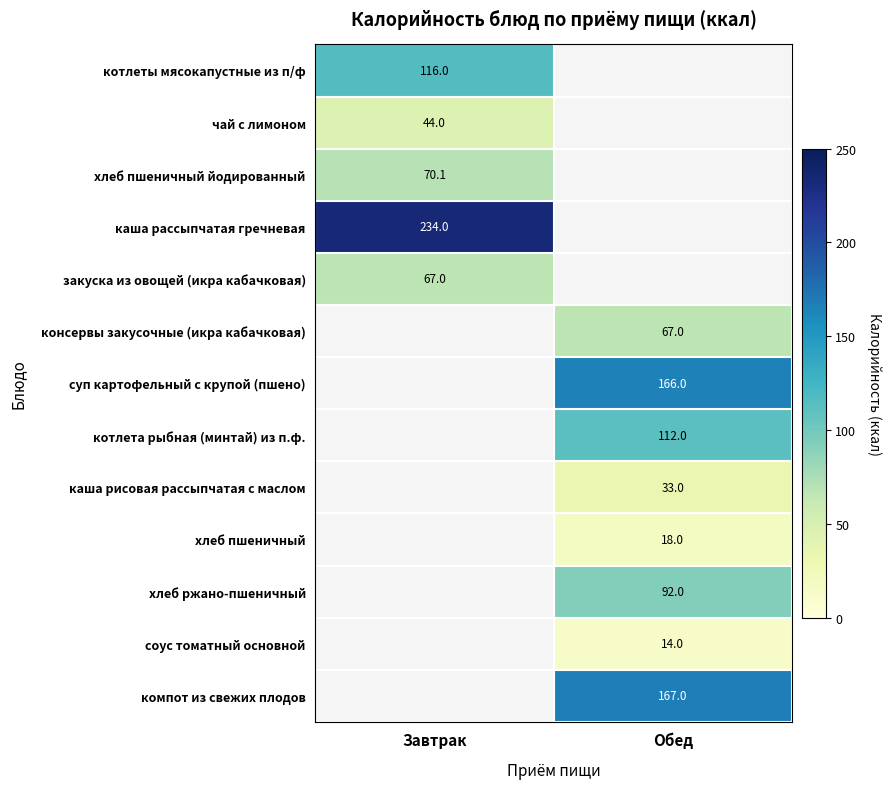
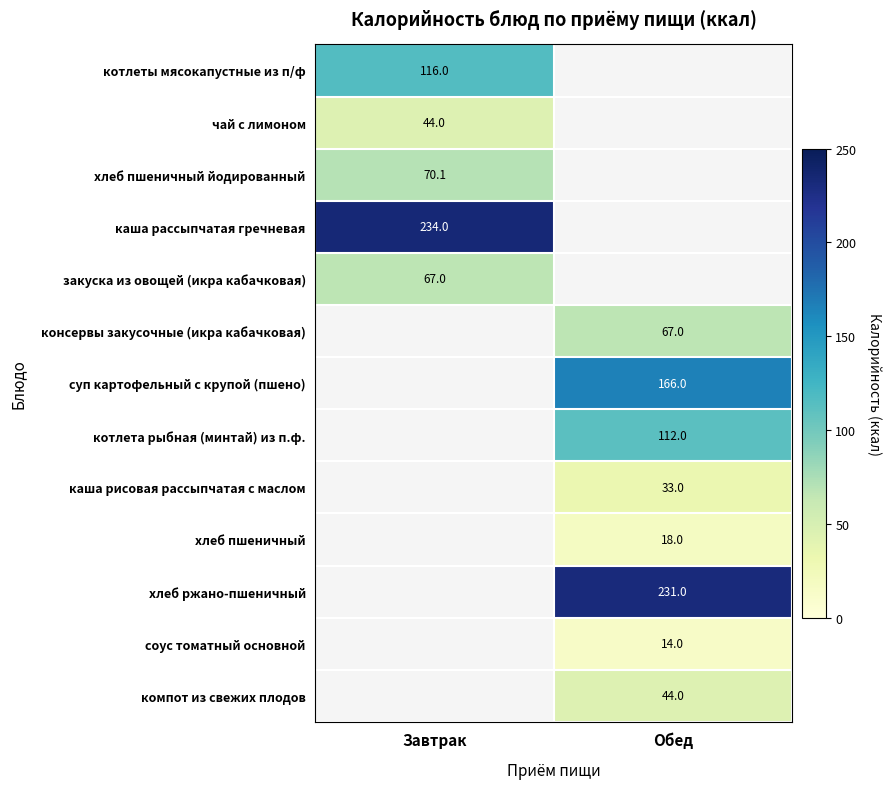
  {
    "котлеты мясокапустные из п/ф": {
      "Завтрак": 116.0
    },
    "чай с лимоном": {
      "Завтрак": 44.0
    },
    "хлеб пшеничный йодированный": {
      "Завтрак": 70.1
    },
    "каша рассыпчатая гречневая": {
      "Завтрак": 234.0
    },
    "закуска из овощей (икра кабачковая)": {
      "Завтрак": 67.0
    },
    "консервы закусочные (икра кабачковая)": {
      "Обед": 67.0
    },
    "суп картофельный с крупой (пшено)": {
      "Обед": 166.0
    },
    "котлета рыбная (минтай) из п.ф.": {
      "Обед": 112.0
    },
    "каша рисовая рассыпчатая с маслом": {
      "Обед": 33.0
    },
    "хлеб пшеничный": {
      "Обед": 18.0
    },
    "хлеб ржано-пшеничный": {
-     "Обед": 92.0
+     "Обед": 231.0
    },
    "соус томатный основной": {
      "Обед": 14.0
    },
    "компот из свежих плодов": {
-     "Обед": 167.0
+     "Обед": 44.0
    }
  }
